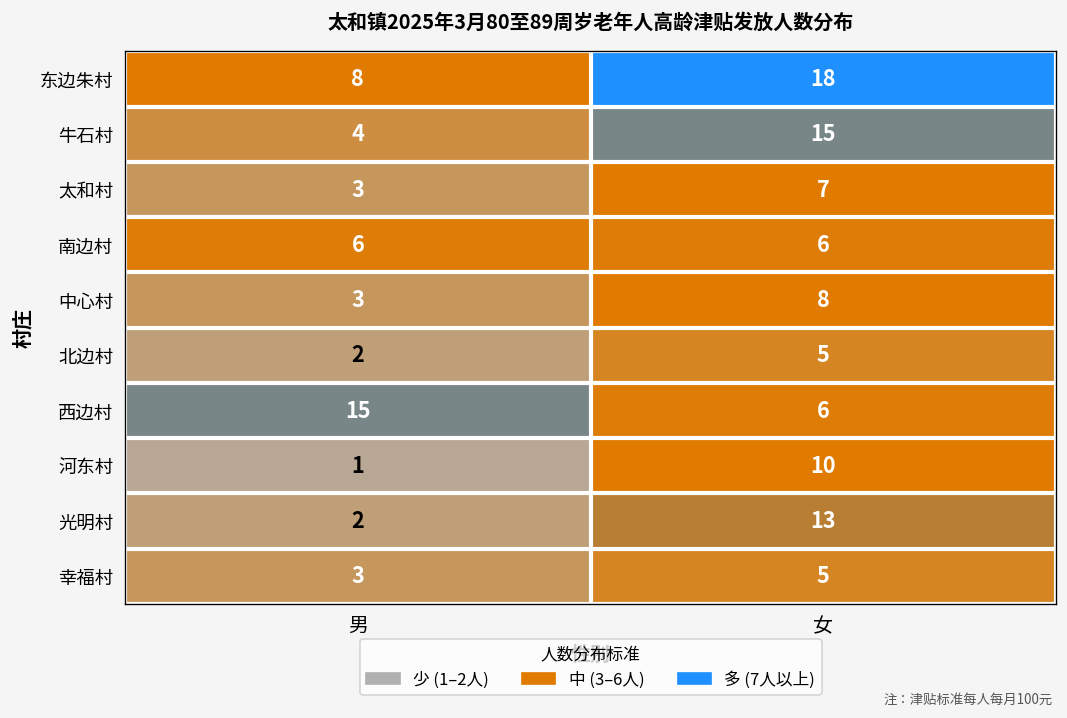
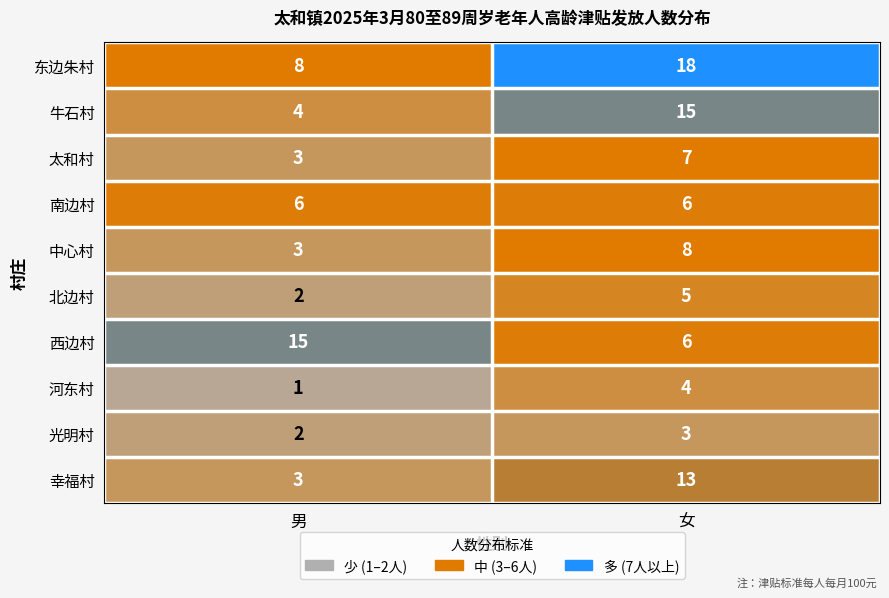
  {
    "东边朱村": {
      "男": 8,
      "女": 18
    },
    "牛石村": {
      "男": 4,
      "女": 15
    },
    "太和村": {
      "男": 3,
      "女": 7
    },
    "南边村": {
      "男": 6,
      "女": 6
    },
    "中心村": {
      "男": 3,
      "女": 8
    },
    "北边村": {
      "男": 2,
      "女": 5
    },
    "西边村": {
      "男": 15,
      "女": 6
    },
    "河东村": {
      "男": 1,
-     "女": 10
+     "女": 4
    },
    "光明村": {
      "男": 2,
-     "女": 13
+     "女": 3
    },
    "幸福村": {
      "男": 3,
-     "女": 5
+     "女": 13
    }
  }
